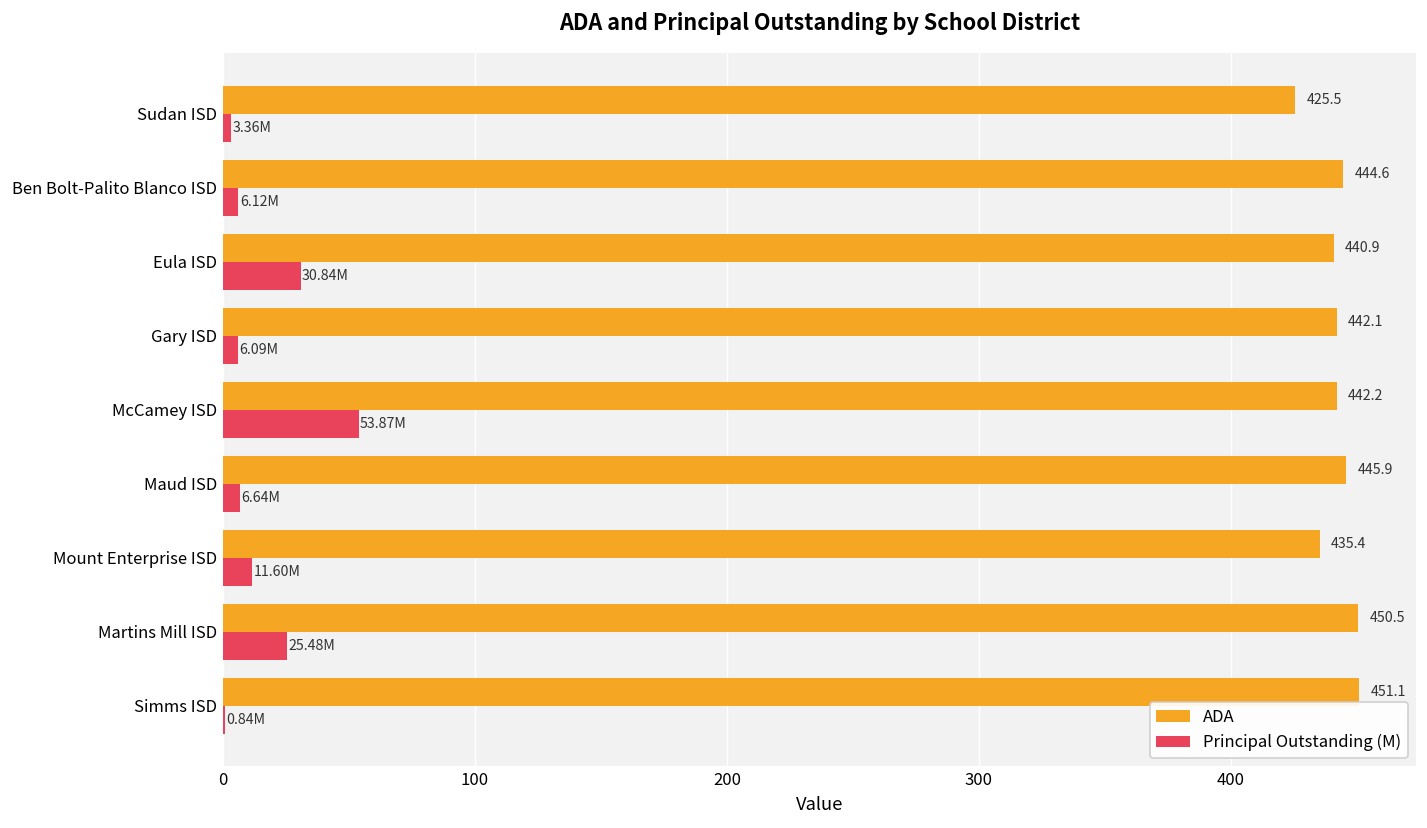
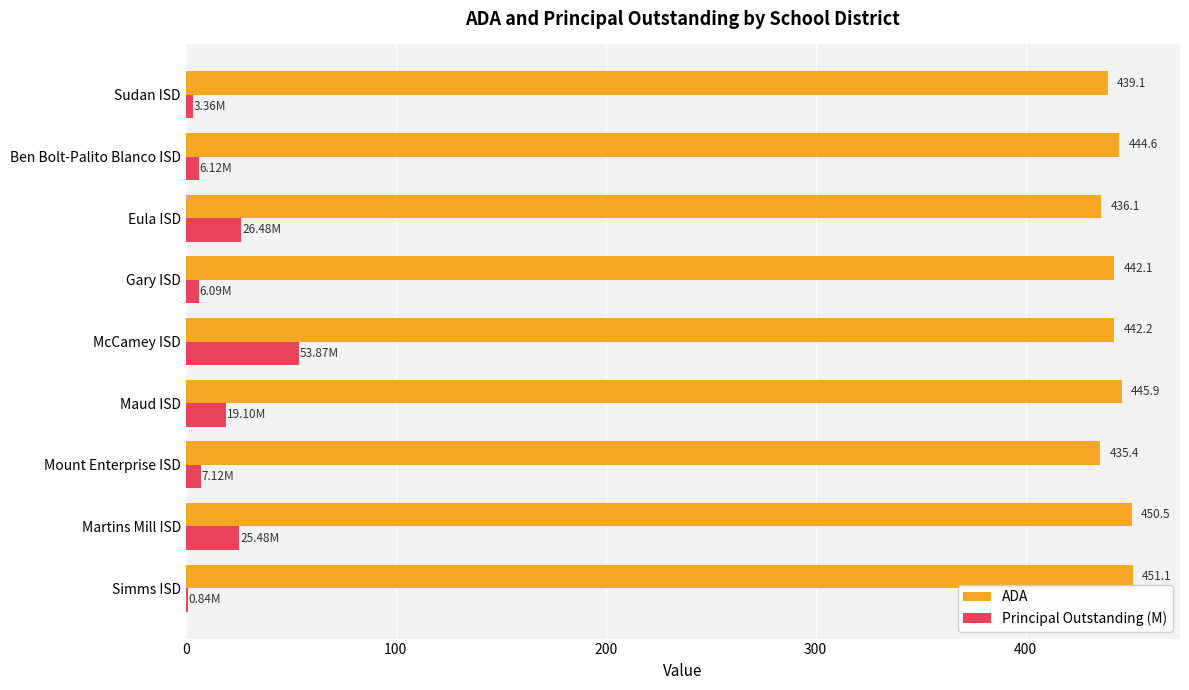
  {
    "ADA": {
-     "Sudan ISD": "425.5",
+     "Sudan ISD": "439.1",
      "Ben Bolt-Palito Blanco ISD": "444.6",
-     "Eula ISD": "440.9",
+     "Eula ISD": "436.1",
      "Gary ISD": "442.1",
      "McCamey ISD": "442.2",
      "Maud ISD": "445.9",
      "Mount Enterprise ISD": "435.4",
      "Martins Mill ISD": "450.5",
      "Simms ISD": "451.1"
    },
    "Principal Outstanding (M)": {
      "Sudan ISD": "3.36M",
      "Ben Bolt-Palito Blanco ISD": "6.12M",
-     "Eula ISD": "30.84M",
+     "Eula ISD": "26.48M",
      "Gary ISD": "6.09M",
      "McCamey ISD": "53.87M",
-     "Maud ISD": "6.64M",
-     "Mount Enterprise ISD": "11.60M",
+     "Maud ISD": "19.10M",
+     "Mount Enterprise ISD": "7.12M",
      "Martins Mill ISD": "25.48M",
      "Simms ISD": "0.84M"
    }
  }
